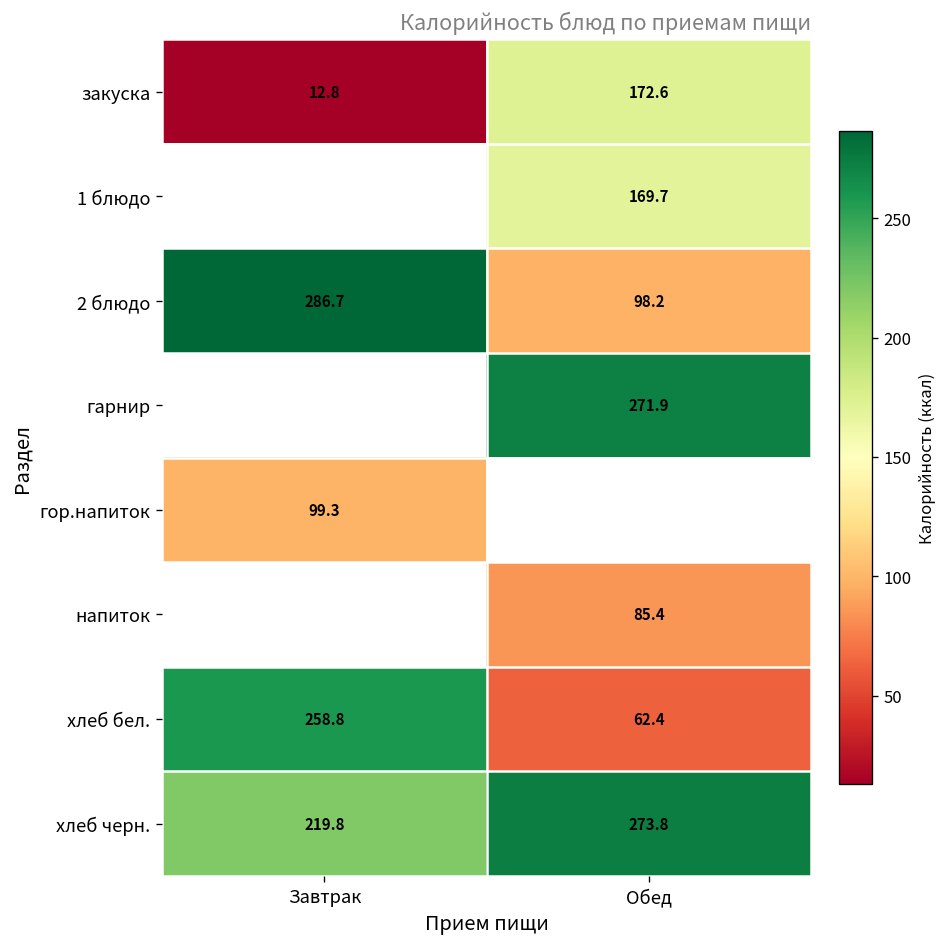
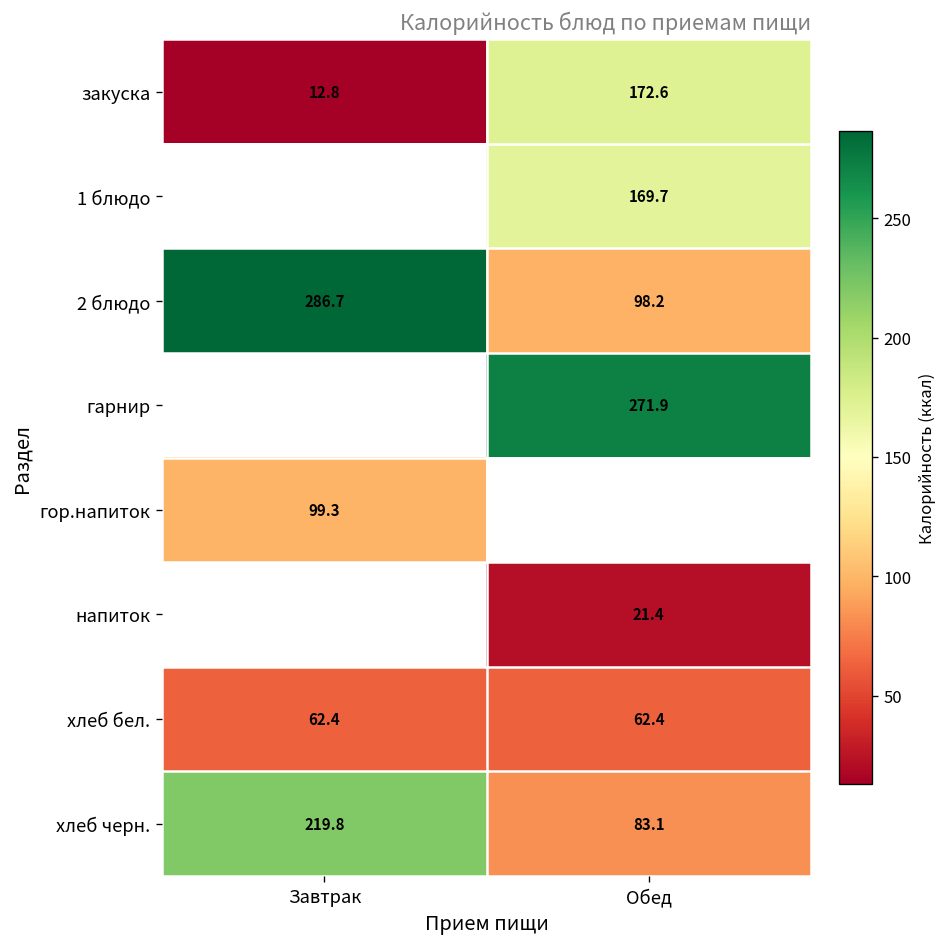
  {
    "закуска": {
      "Завтрак": 12.8,
      "Обед": 172.6
    },
    "1 блюдо": {
      "Обед": 169.7
    },
    "2 блюдо": {
      "Завтрак": 286.7,
      "Обед": 98.2
    },
    "гарнир": {
      "Обед": 271.9
    },
    "гор.напиток": {
      "Завтрак": 99.3
    },
    "напиток": {
-     "Обед": 85.4
+     "Обед": 21.4
    },
    "хлеб бел.": {
-     "Завтрак": 258.8,
+     "Завтрак": 62.4,
      "Обед": 62.4
    },
    "хлеб черн.": {
      "Завтрак": 219.8,
-     "Обед": 273.8
+     "Обед": 83.1
    }
  }
